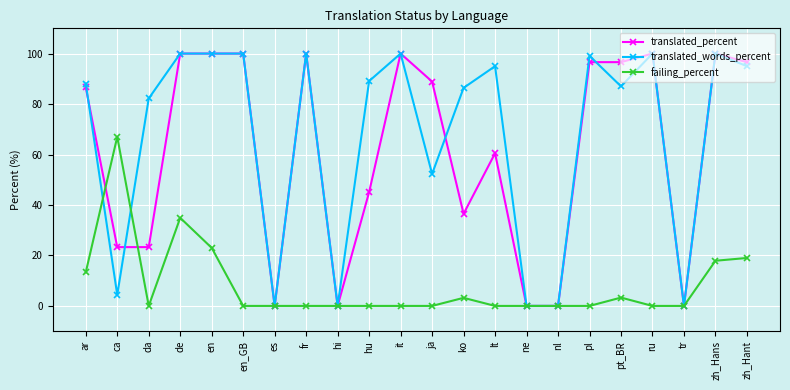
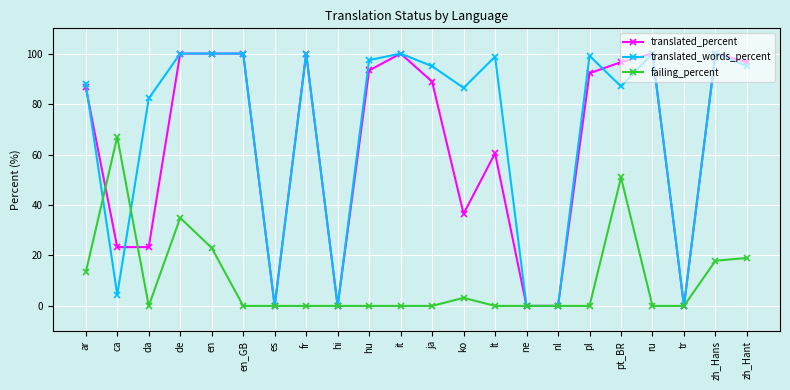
  {
    "translated_percent": {
      "ar": 87,
      "ca": 23,
      "da": 23,
-     "hu": 45,
+     "hu": 93,
      "ja": 89,
      "ko": 37,
      "lt": 61,
-     "pl": 97
+     "pl": 92
    },
    "translated_words_percent": {
      "ar": 88,
      "ca": 4,
      "da": 82,
-     "hu": 89,
-     "ja": 52,
+     "hu": 97,
+     "ja": 95,
      "ko": 86,
-     "lt": 95,
+     "lt": 99,
      "pl": 99,
      "pt_BR": 87
    },
    "failing_percent": {
      "ar": 13,
      "ca": 67,
      "da": 0,
      "de": 35,
      "en": 23,
      "en_GB": 0,
      "fr": 0,
      "hu": 0,
      "it": 0,
      "ja": 0,
      "ko": 3,
      "lt": 0,
      "pl": 0,
-     "pt_BR": 3,
+     "pt_BR": 51,
      "ru": 0,
      "zh_Hans": 18,
      "zh_Hant": 19
    }
  }
